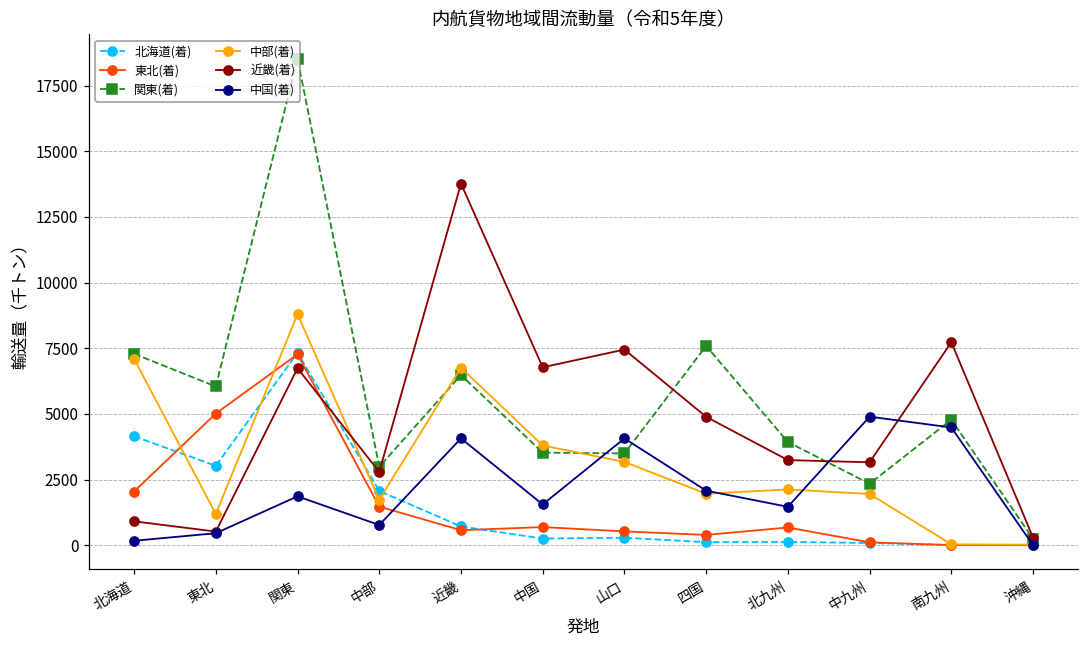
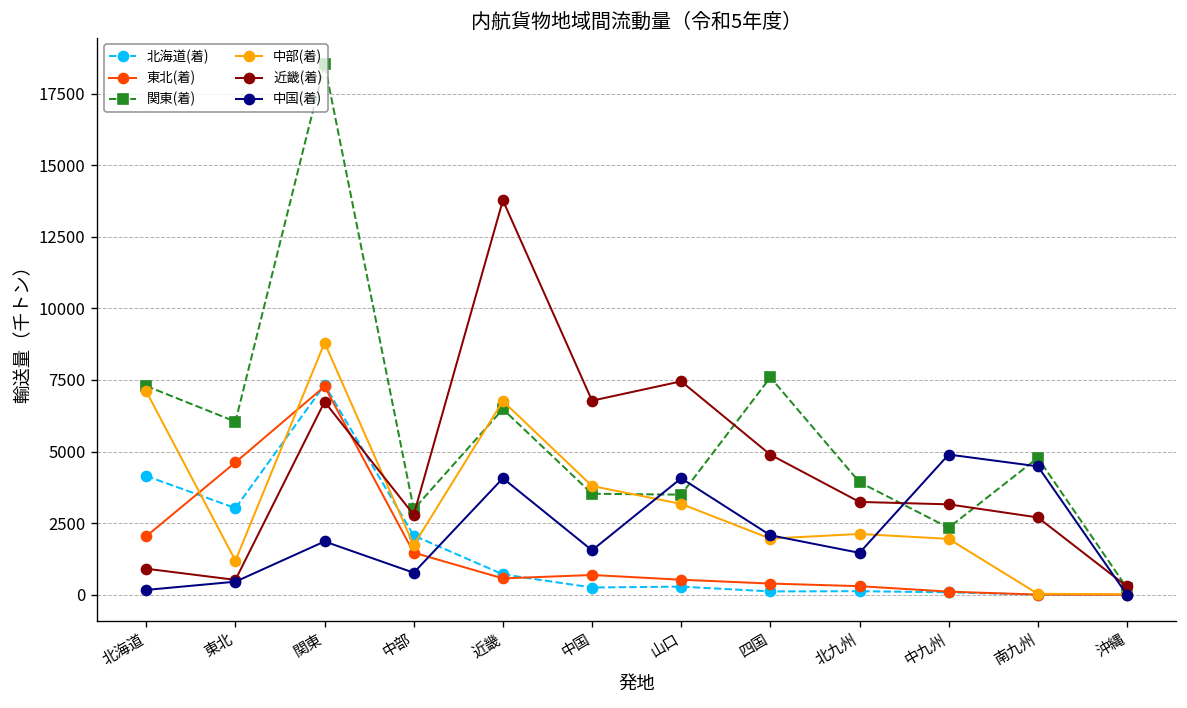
  {
    "北海道(着)": {
      "北海道": 4100,
      "東北": 3000,
      "中部": 2100,
      "近畿": 700,
      "中国": 300,
      "山口": 300,
      "四国": 100,
      "北九州": 100
    },
    "東北(着)": {
      "北海道": 2000,
-     "東北": 5000,
+     "東北": 4600,
      "中部": 1500,
      "近畿": 600,
      "中国": 700,
      "山口": 500,
      "四国": 400,
-     "北九州": 700
+     "北九州": 300
    },
    "関東(着)": {
      "北海道": 7300,
      "東北": 6000,
      "中部": 3000,
      "近畿": 6500,
      "中国": 3500,
      "山口": 3500,
      "四国": 7600,
      "北九州": 3900,
      "中九州": 2300,
      "南九州": 4800
    },
    "中部(着)": {
      "北海道": 7100,
      "東北": 1200,
      "関東": 8800,
      "中部": 1700,
      "近畿": 6800,
      "中国": 3800,
      "山口": 3200,
      "四国": 2000,
      "北九州": 2100,
      "中九州": 2000
    },
    "近畿(着)": {
      "北海道": 900,
      "関東": 6700,
      "中部": 2800,
      "近畿": 13800,
      "中国": 6800,
      "山口": 7500,
      "四国": 4900,
      "北九州": 3200,
      "中九州": 3200,
-     "南九州": 7700
+     "南九州": 2700
    },
    "中国(着)": {
      "北海道": 200,
      "関東": 1900,
      "中部": 800,
      "近畿": 4100,
      "中国": 1600,
      "山口": 4100,
      "四国": 2100,
      "北九州": 1500,
      "中九州": 4900,
      "南九州": 4500
    }
  }
